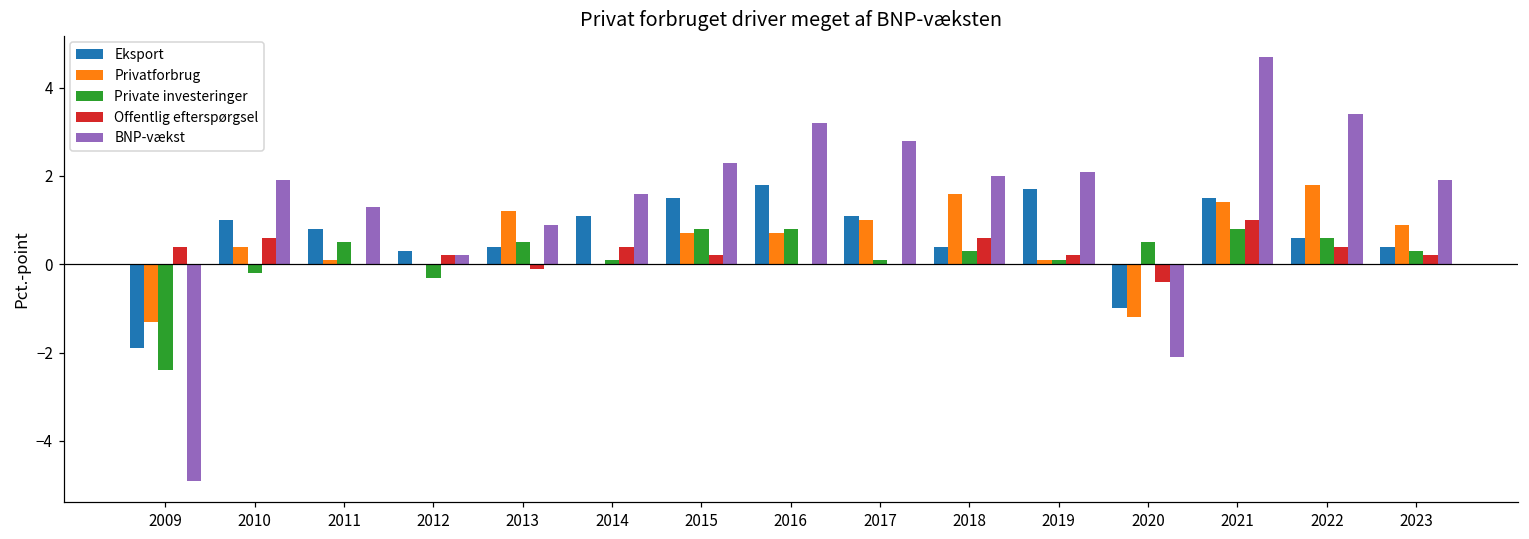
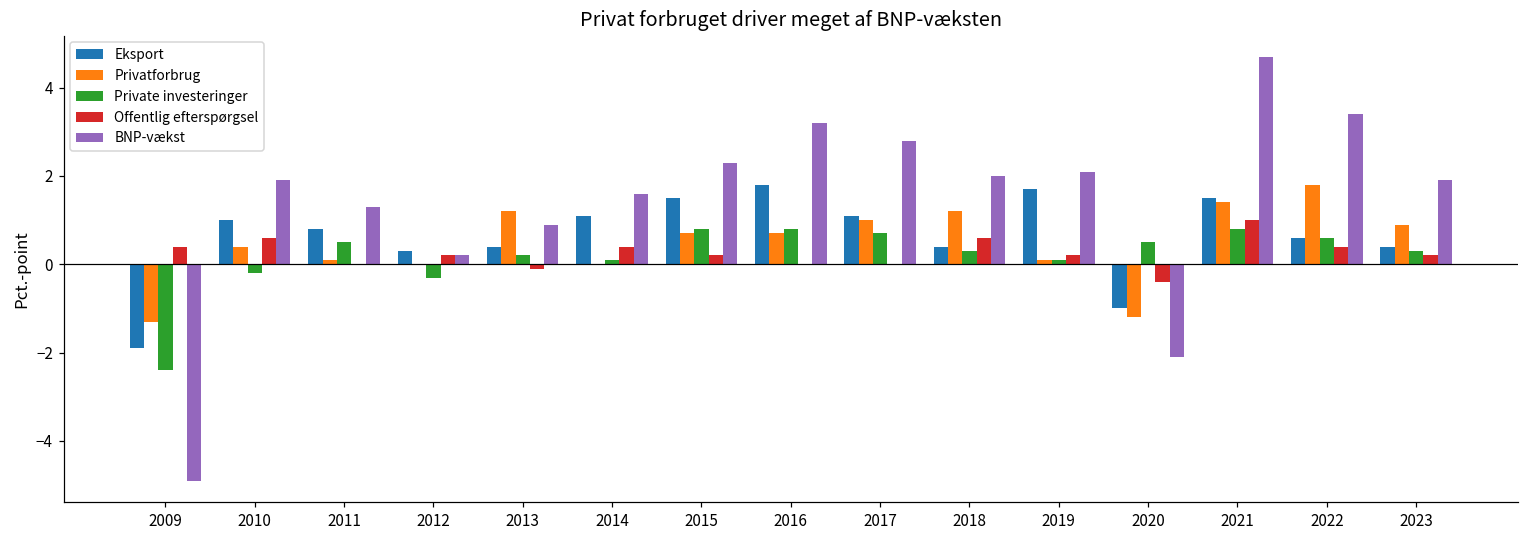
  {
    "Eksport": {
      "2009": -1.9,
      "2010": 1.0,
      "2011": 0.8,
      "2012": 0.3,
      "2013": 0.4,
      "2014": 1.1,
      "2015": 1.5,
      "2016": 1.8,
      "2017": 1.1,
      "2018": 0.4,
      "2019": 1.7,
      "2020": -1.0,
      "2021": 1.5,
      "2022": 0.6,
      "2023": 0.4
    },
    "Privatforbrug": {
      "2009": -1.3,
      "2010": 0.4,
      "2011": 0.1,
      "2012": 0.0,
      "2013": 1.2,
      "2014": 0.0,
      "2015": 0.7,
      "2016": 0.7,
      "2017": 1.0,
-     "2018": 1.6,
+     "2018": 1.2,
      "2019": 0.1,
      "2020": -1.2,
      "2021": 1.4,
      "2022": 1.8,
      "2023": 0.9
    },
    "Private investeringer": {
      "2009": -2.4,
      "2010": -0.2,
      "2011": 0.5,
      "2012": -0.3,
-     "2013": 0.5,
+     "2013": 0.2,
      "2014": 0.1,
      "2015": 0.8,
      "2016": 0.8,
-     "2017": 0.1,
+     "2017": 0.7,
      "2018": 0.3,
      "2019": 0.1,
      "2020": 0.5,
      "2021": 0.8,
      "2022": 0.6,
      "2023": 0.3
    },
    "Offentlig efterspørgsel": {
      "2009": 0.4,
      "2010": 0.6,
      "2011": 0.0,
      "2012": 0.2,
      "2013": -0.1,
      "2014": 0.4,
      "2015": 0.2,
      "2016": 0.0,
      "2017": 0.0,
      "2018": 0.6,
      "2019": 0.2,
      "2020": -0.4,
      "2021": 1.0,
      "2022": 0.4,
      "2023": 0.2
    },
    "BNP-vækst": {
      "2009": -4.9,
      "2010": 1.9,
      "2011": 1.3,
      "2012": 0.2,
      "2013": 0.9,
      "2014": 1.6,
      "2015": 2.3,
      "2016": 3.2,
      "2017": 2.8,
      "2018": 2.0,
      "2019": 2.1,
      "2020": -2.1,
      "2021": 4.7,
      "2022": 3.4,
      "2023": 1.9
    }
  }
